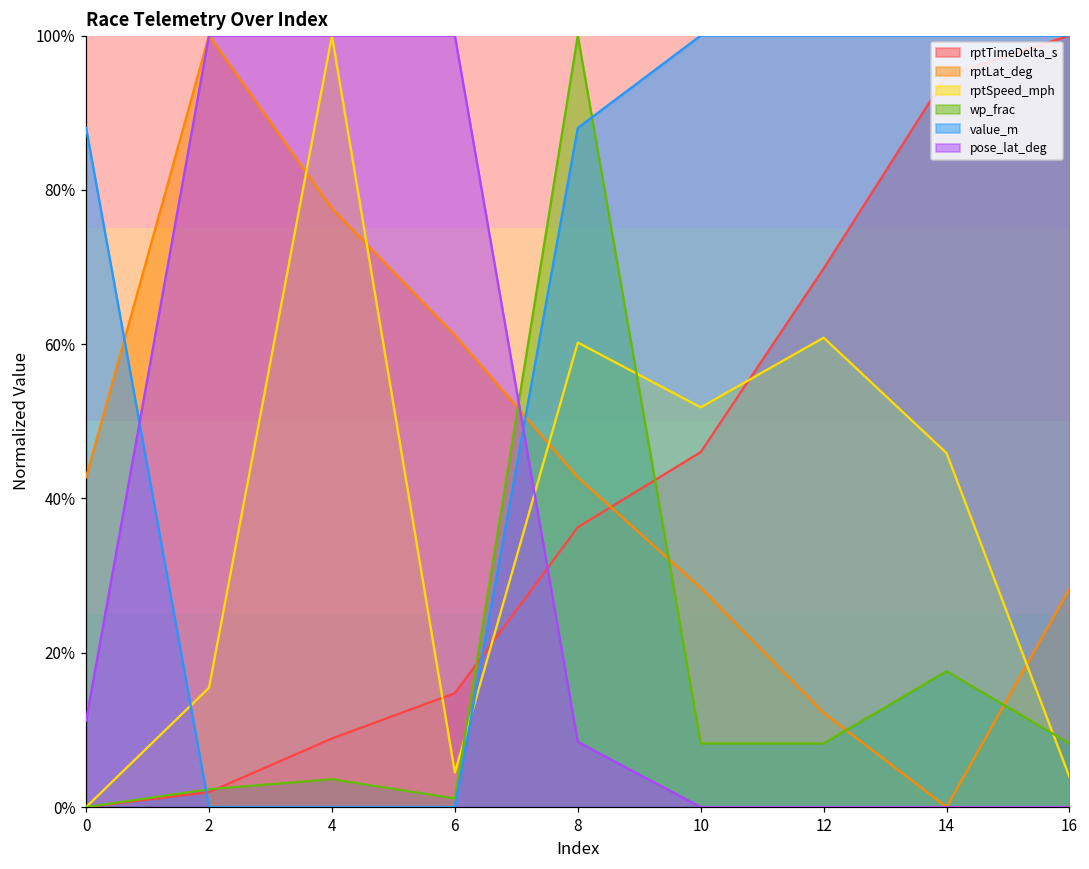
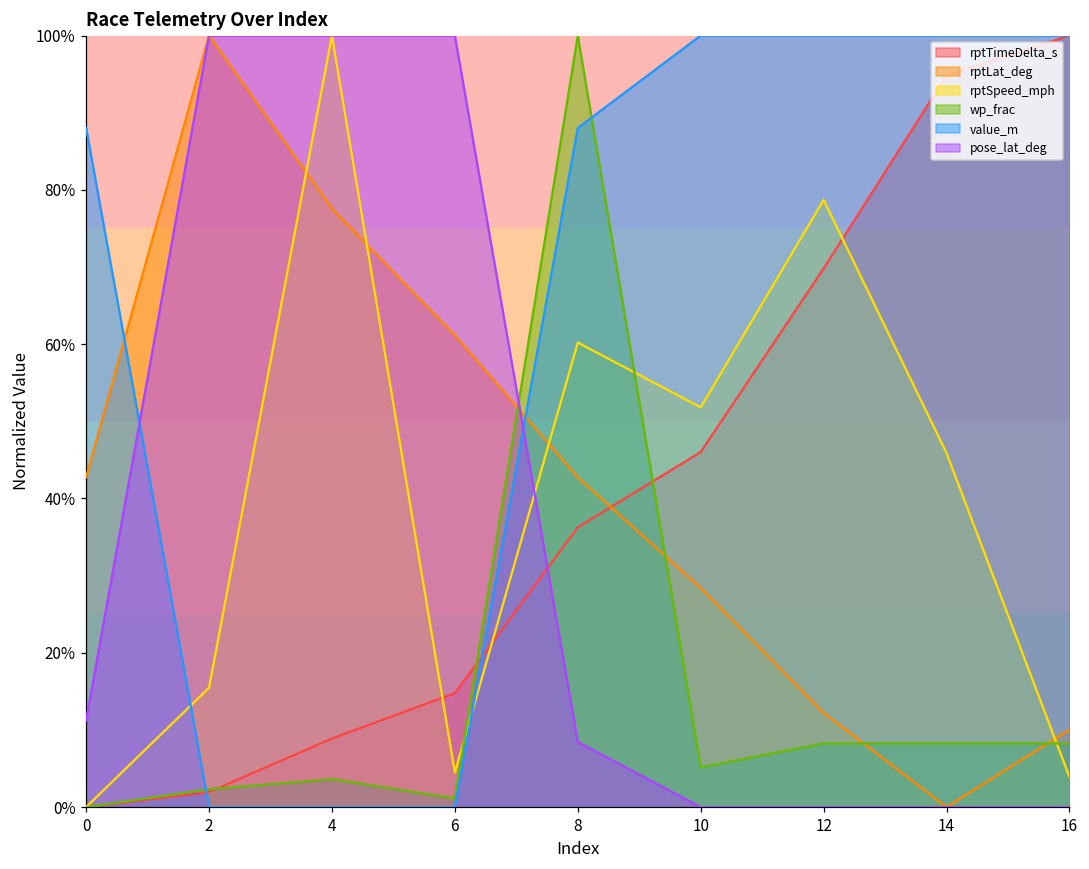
  {
    "rptTimeDelta_s": {
      "2": "2%",
      "4": "9%",
      "6": "15%",
      "8": "36%",
      "10": "46%",
      "12": "70%"
    },
    "rptLat_deg": {
      "0": "43%",
      "4": "78%",
      "6": "61%",
      "8": "43%",
      "10": "28%",
      "12": "12%",
-     "16": "28%"
+     "16": "10%"
    },
    "rptSpeed_mph": {
      "2": "15%",
      "6": "4%",
      "8": "60%",
      "10": "52%",
-     "12": "61%",
+     "12": "79%",
      "14": "46%",
      "16": "4%"
    },
    "wp_frac": {
      "2": "2%",
      "4": "4%",
      "6": "1%",
      "8": "100%",
-     "10": "8%",
+     "10": "5%",
      "12": "8%",
-     "14": "18%",
+     "14": "8%",
      "16": "8%"
    },
    "value_m": {
      "0": "88%",
      "2": "0%",
      "4": "0%",
      "6": "0%",
      "8": "88%",
      "10": "100%",
      "12": "100%",
      "14": "100%"
    },
    "pose_lat_deg": {
      "0": "11%",
      "6": "100%",
      "8": "8%",
      "10": "0%",
      "12": "0%",
      "16": "0%"
    }
  }
